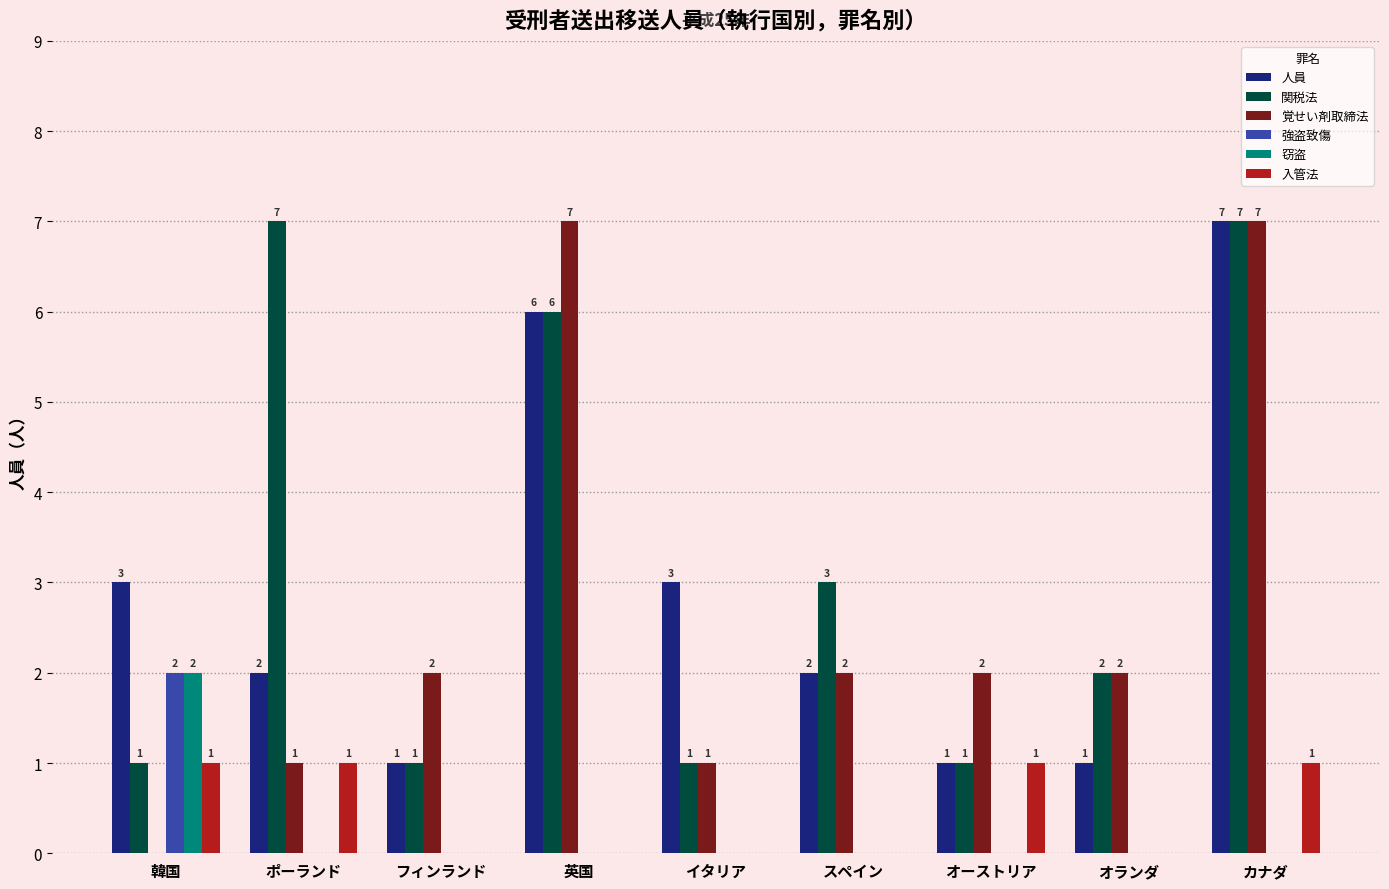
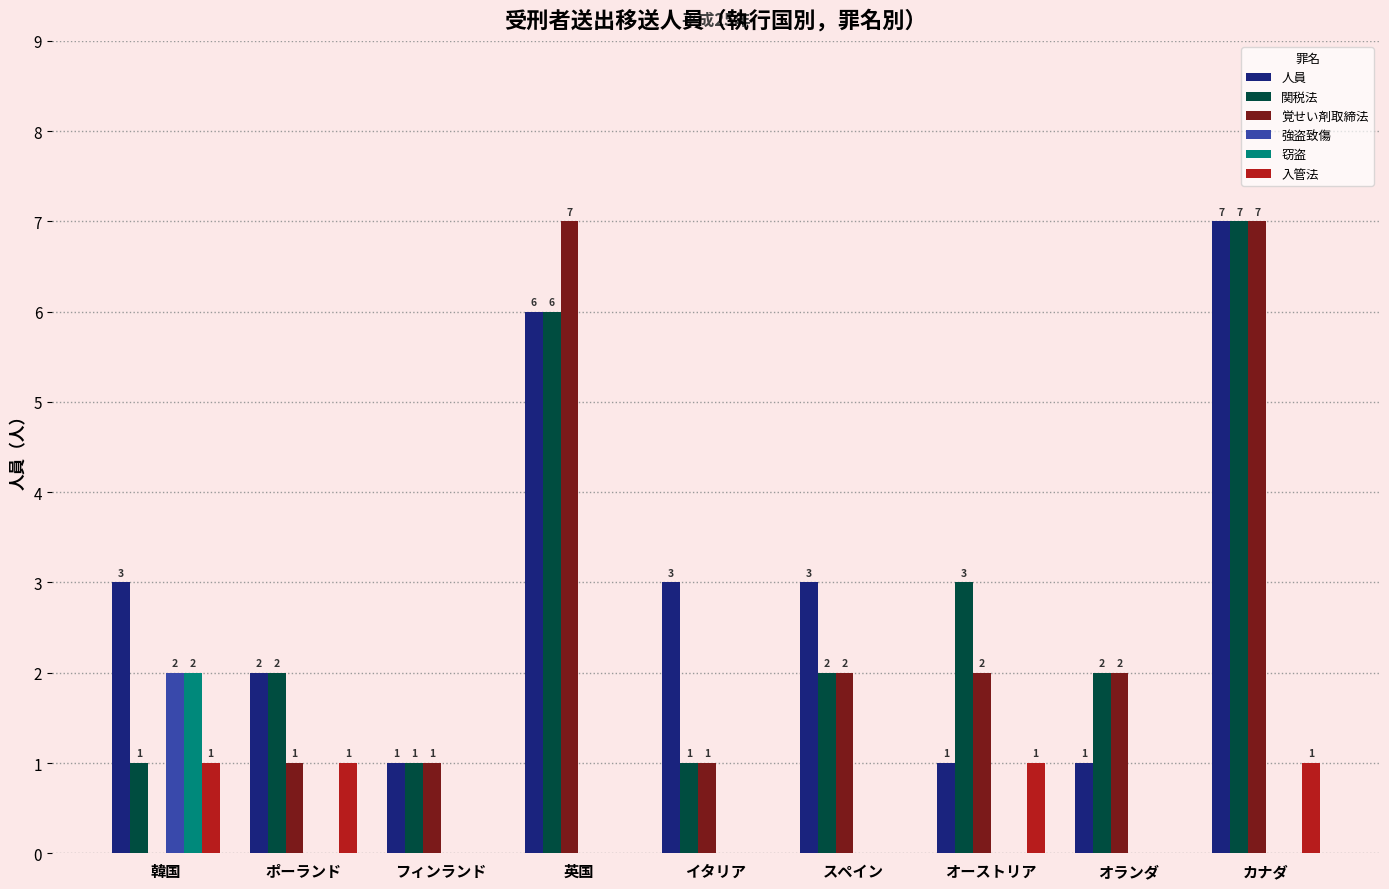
  {
    "人員": {
      "韓国": 3,
      "ポーランド": 2,
      "フィンランド": 1,
      "英国": 6,
      "イタリア": 3,
-     "スペイン": 2,
+     "スペイン": 3,
      "オーストリア": 1,
      "オランダ": 1,
      "カナダ": 7
    },
    "関税法": {
      "韓国": 1,
-     "ポーランド": 7,
+     "ポーランド": 2,
      "フィンランド": 1,
      "英国": 6,
      "イタリア": 1,
-     "スペイン": 3,
-     "オーストリア": 1,
+     "スペイン": 2,
+     "オーストリア": 3,
      "オランダ": 2,
      "カナダ": 7
    },
    "覚せい剤取締法": {
      "ポーランド": 1,
-     "フィンランド": 2,
+     "フィンランド": 1,
      "英国": 7,
      "イタリア": 1,
      "スペイン": 2,
      "オーストリア": 2,
      "オランダ": 2,
      "カナダ": 7
    },
    "強盗致傷": {
      "韓国": 2
    },
    "窃盗": {
      "韓国": 2
    },
    "入管法": {
      "韓国": 1,
      "ポーランド": 1,
      "オーストリア": 1,
      "カナダ": 1
    }
  }
